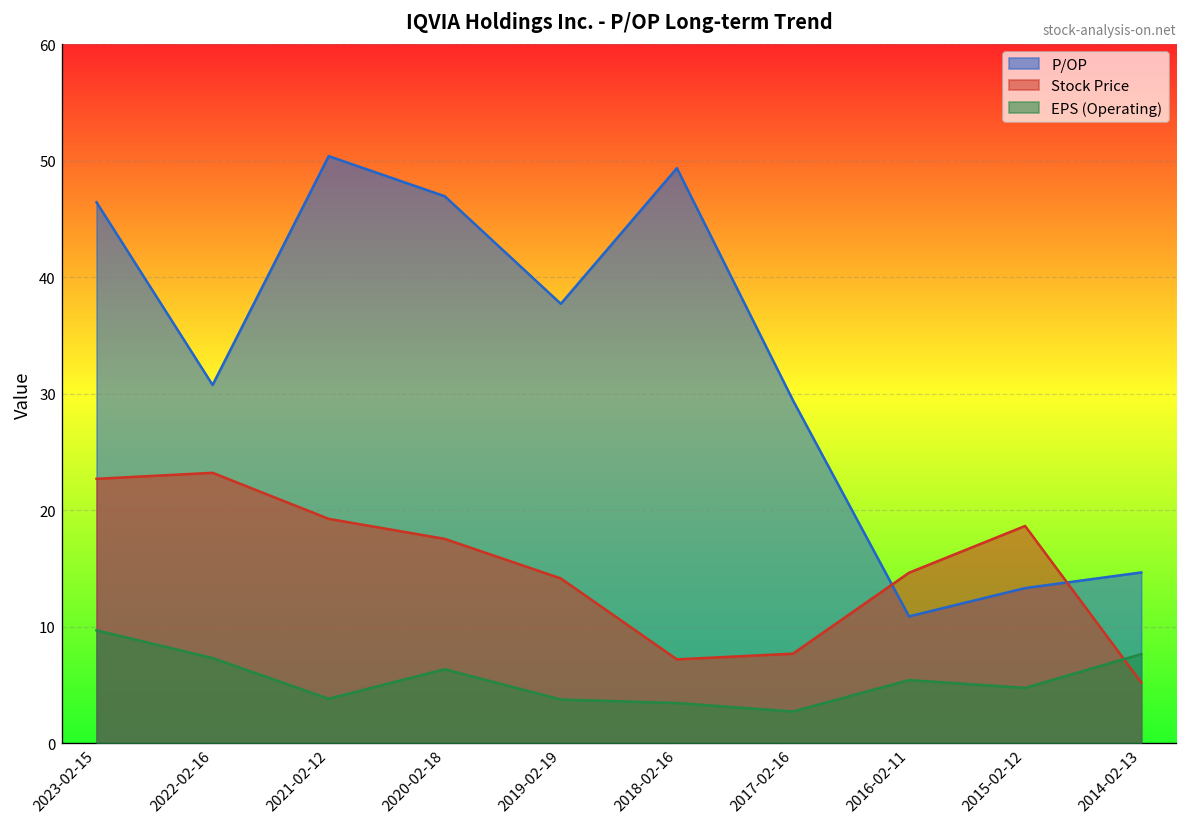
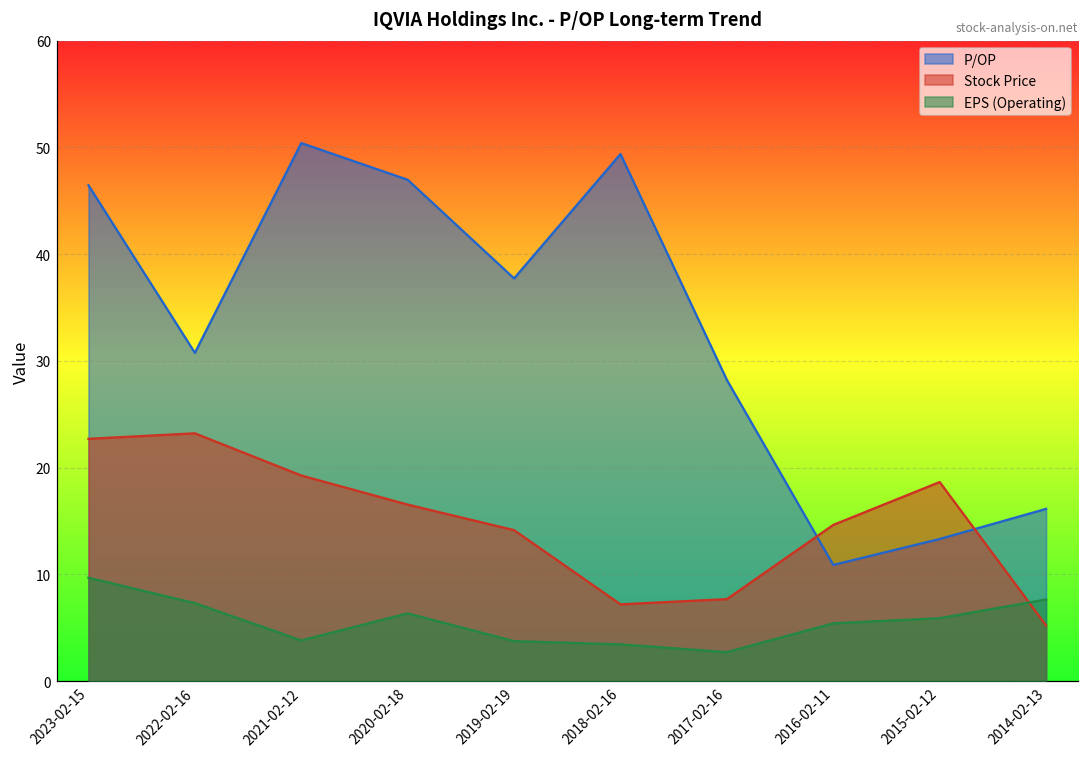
  {
    "P/OP": {
      "2023-02-15": 46,
      "2022-02-16": 31,
      "2021-02-12": 50,
      "2020-02-18": 47,
      "2019-02-19": 38,
      "2018-02-16": 49,
-     "2017-02-16": 29,
+     "2017-02-16": 28,
      "2016-02-11": 11,
      "2015-02-12": 13,
-     "2014-02-13": 15
+     "2014-02-13": 16
    },
    "Stock Price": {
      "2023-02-15": 23,
      "2022-02-16": 23,
      "2021-02-12": 19,
-     "2020-02-18": 18,
+     "2020-02-18": 17,
      "2019-02-19": 14,
      "2018-02-16": 7,
      "2017-02-16": 8,
      "2016-02-11": 15,
      "2015-02-12": 19,
      "2014-02-13": 5
    },
    "EPS (Operating)": {
      "2023-02-15": 10,
      "2022-02-16": 7,
      "2021-02-12": 4,
      "2020-02-18": 6,
      "2019-02-19": 4,
      "2018-02-16": 3,
      "2017-02-16": 3,
      "2016-02-11": 5,
-     "2015-02-12": 5,
+     "2015-02-12": 6,
      "2014-02-13": 8
    }
  }
